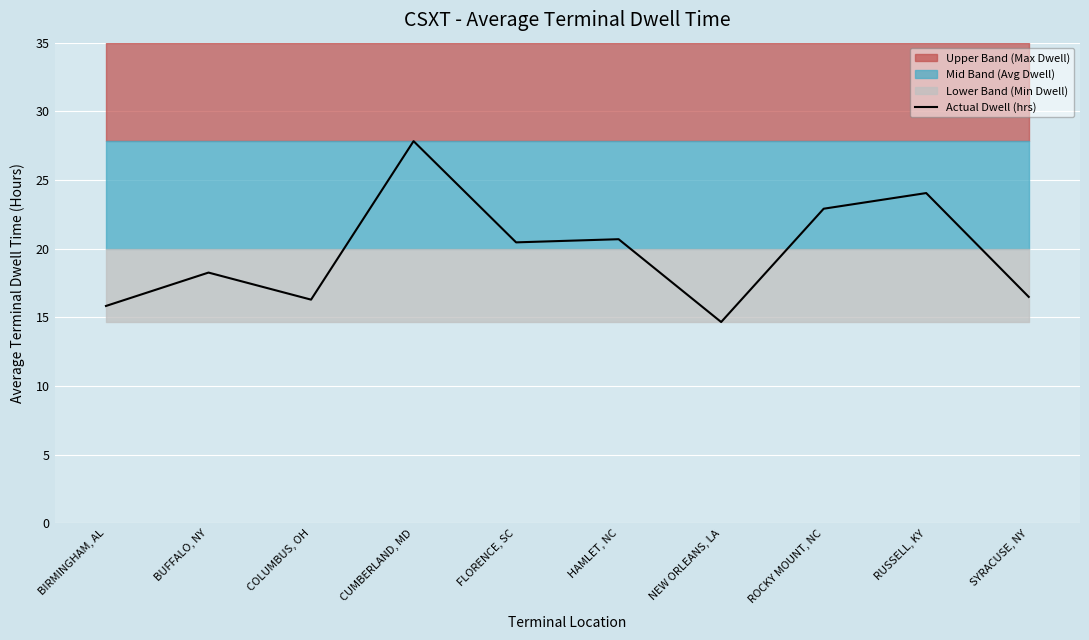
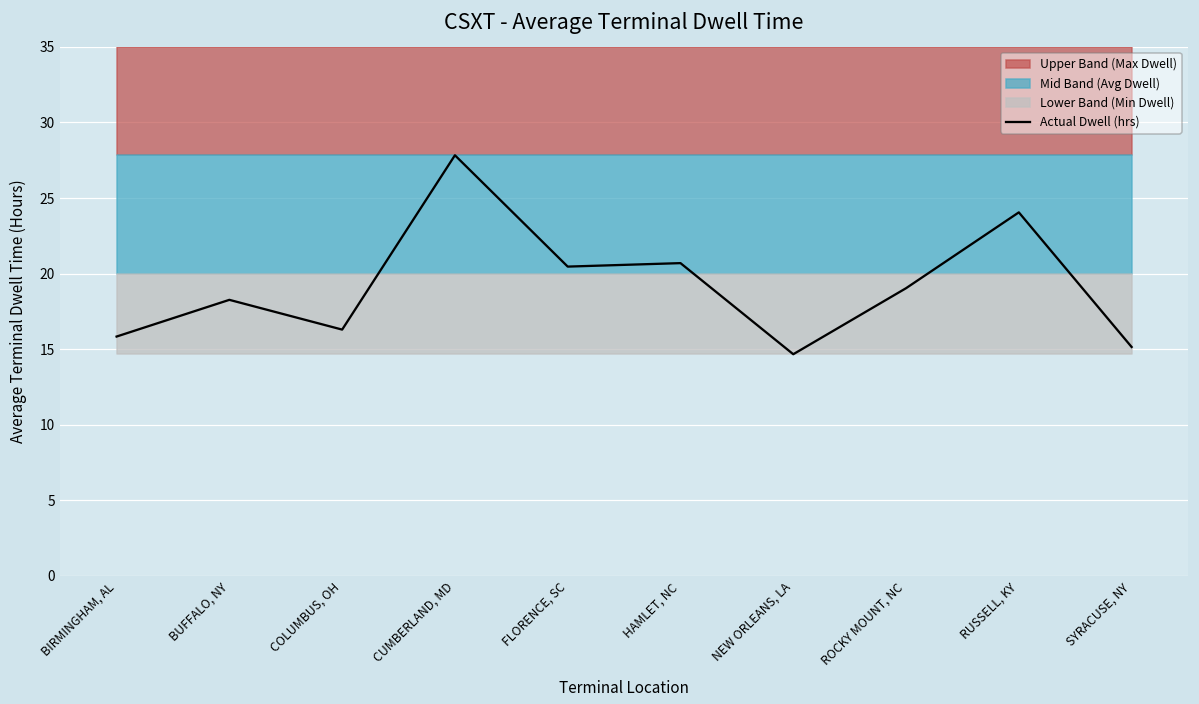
  {
    "Actual Dwell (hrs)": {
      "BIRMINGHAM, AL": 15.8,
      "BUFFALO, NY": 18.3,
      "COLUMBUS, OH": 16.3,
      "FLORENCE, SC": 20.5,
      "HAMLET, NC": 20.7,
      "NEW ORLEANS, LA": 14.7,
-     "ROCKY MOUNT, NC": 22.9,
+     "ROCKY MOUNT, NC": 19.0,
      "RUSSELL, KY": 24.1,
-     "SYRACUSE, NY": 16.5
+     "SYRACUSE, NY": 15.1
    },
    "Lower Band (Min Dwell)": {
      "BIRMINGHAM, AL": 20.0,
      "BUFFALO, NY": 20.0,
      "COLUMBUS, OH": 20.0,
      "CUMBERLAND, MD": 20.0,
      "FLORENCE, SC": 20.0,
      "HAMLET, NC": 20.0,
      "NEW ORLEANS, LA": 20.0,
      "ROCKY MOUNT, NC": 20.0,
      "RUSSELL, KY": 20.0,
      "SYRACUSE, NY": 20.0
    }
  }
